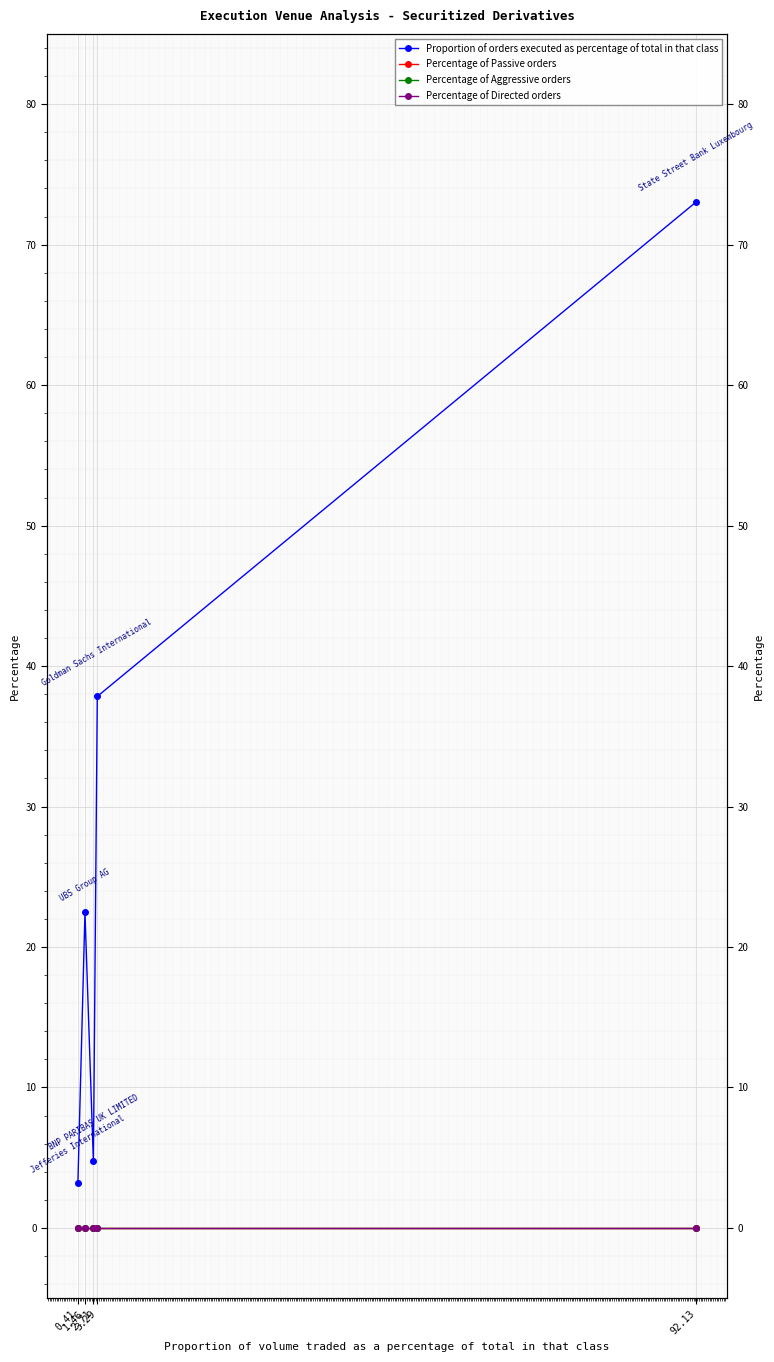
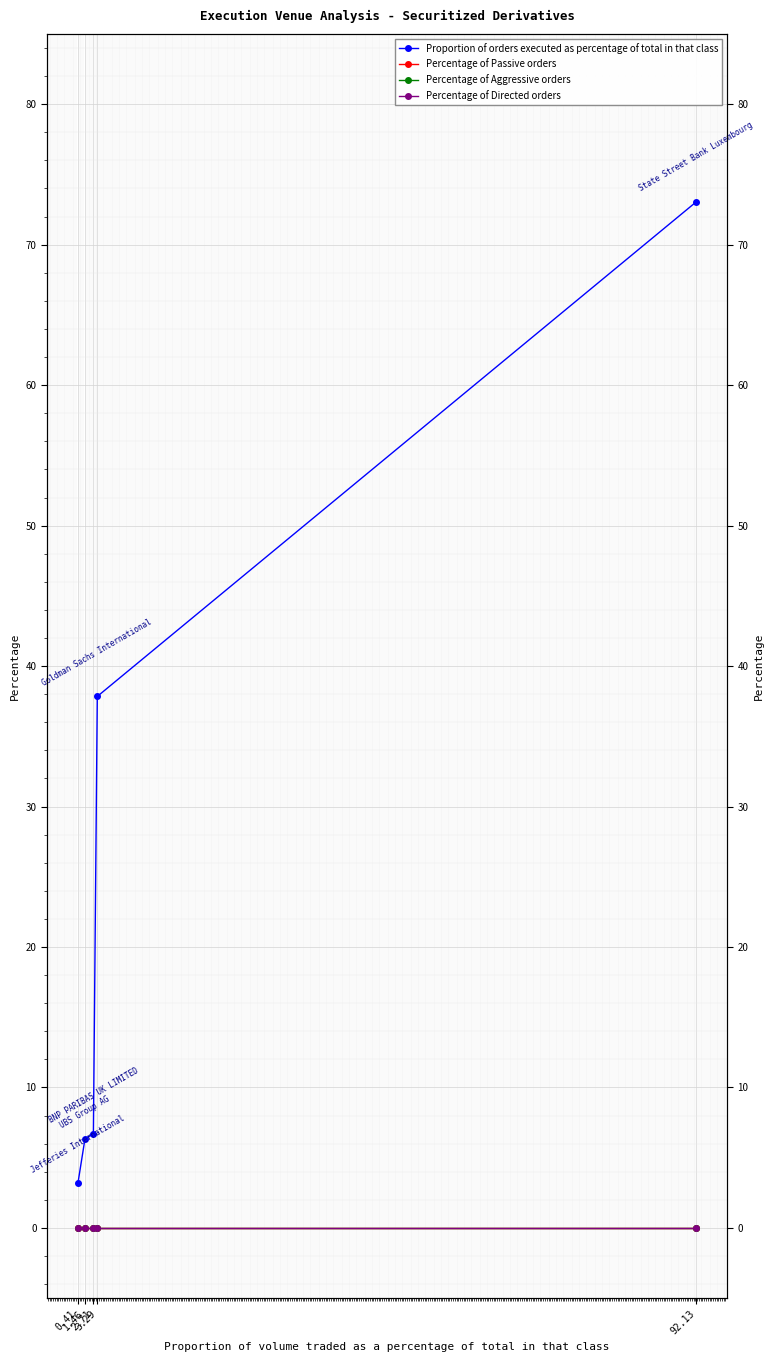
  {
    "Proportion of orders executed as percentage of total in that class": {
      "0.41": 3.2,
-     "1.46": 22.5,
-     "2.71": 4.8,
+     "1.46": 6.3,
+     "2.71": 6.7,
      "3.29": 37.8,
      "92.13": 73.0
    },
    "Percentage of Directed orders": {
      "0.41": 0.0,
      "1.46": 0.0,
      "2.71": 0.0,
      "3.29": 0.0,
      "92.13": 0.0
    }
  }
